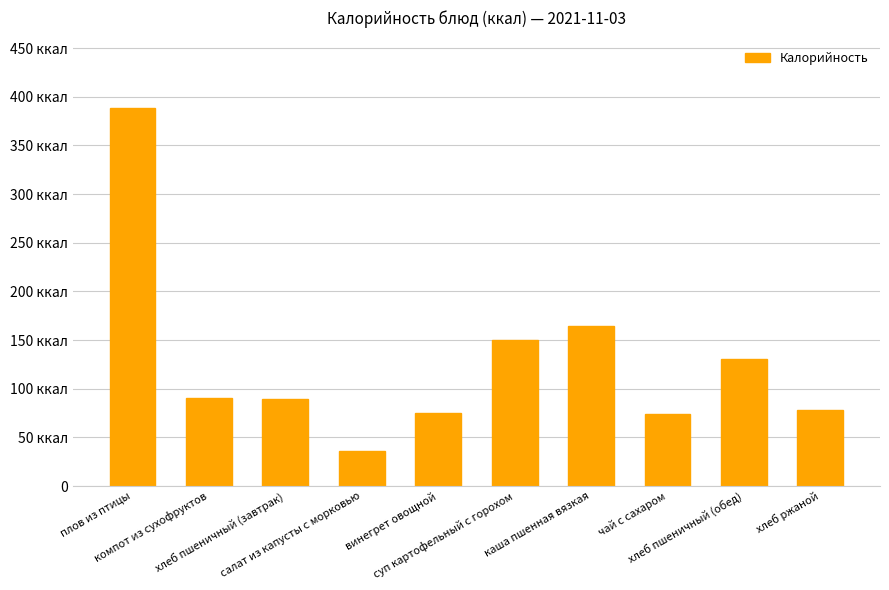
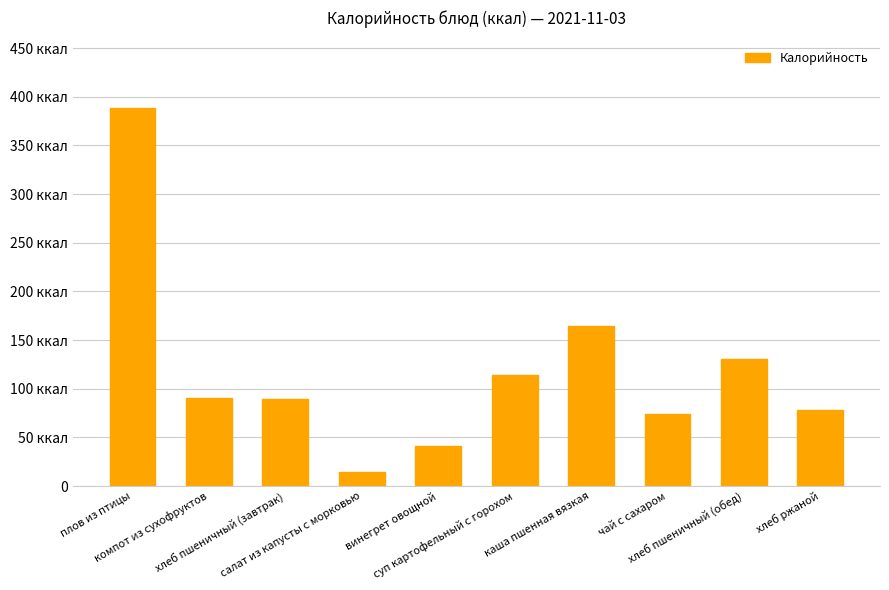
  {
    "плов из птицы": "390 ккал",
    "компот из сухофруктов": "90 ккал",
    "хлеб пшеничный (завтрак)": "90 ккал",
-   "салат из капусты с морковью": "40 ккал",
-   "винегрет овощной": "80 ккал",
-   "суп картофельный с горохом": "150 ккал",
+   "салат из капусты с морковью": "10 ккал",
+   "винегрет овощной": "40 ккал",
+   "суп картофельный с горохом": "110 ккал",
    "каша пшенная вязкая": "160 ккал",
    "чай с сахаром": "70 ккал",
    "хлеб пшеничный (обед)": "130 ккал",
    "хлеб ржаной": "80 ккал"
  }
